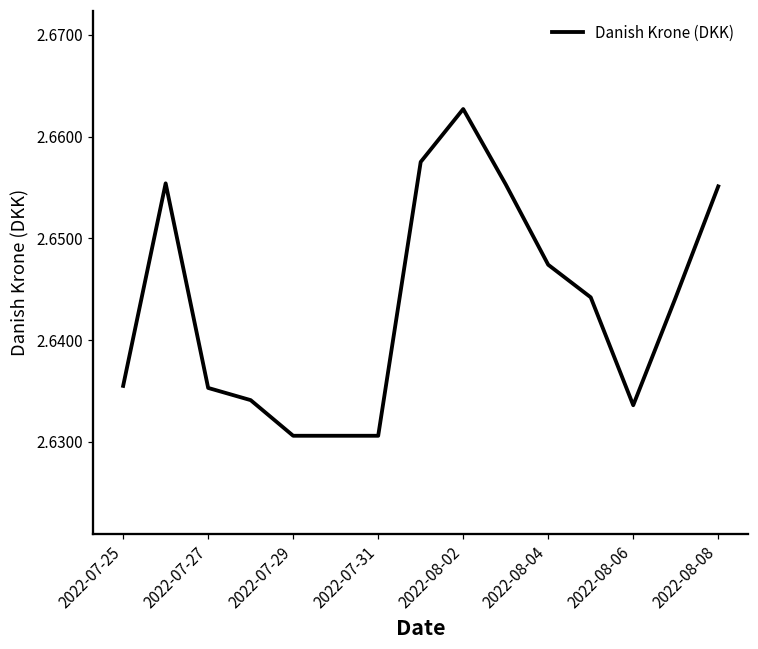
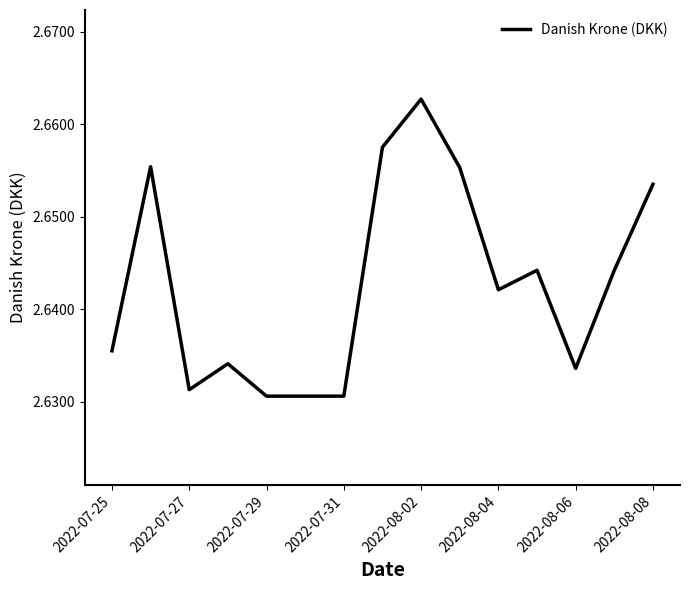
  {
    "2022-07-25": 2.636,
-   "2022-07-27": 2.635,
+   "2022-07-27": 2.631,
    "2022-07-29": 2.631,
    "2022-07-31": 2.631,
    "2022-08-02": 2.663,
-   "2022-08-04": 2.647,
+   "2022-08-04": 2.642,
    "2022-08-06": 2.634,
-   "2022-08-08": 2.655
+   "2022-08-08": 2.654
  }
